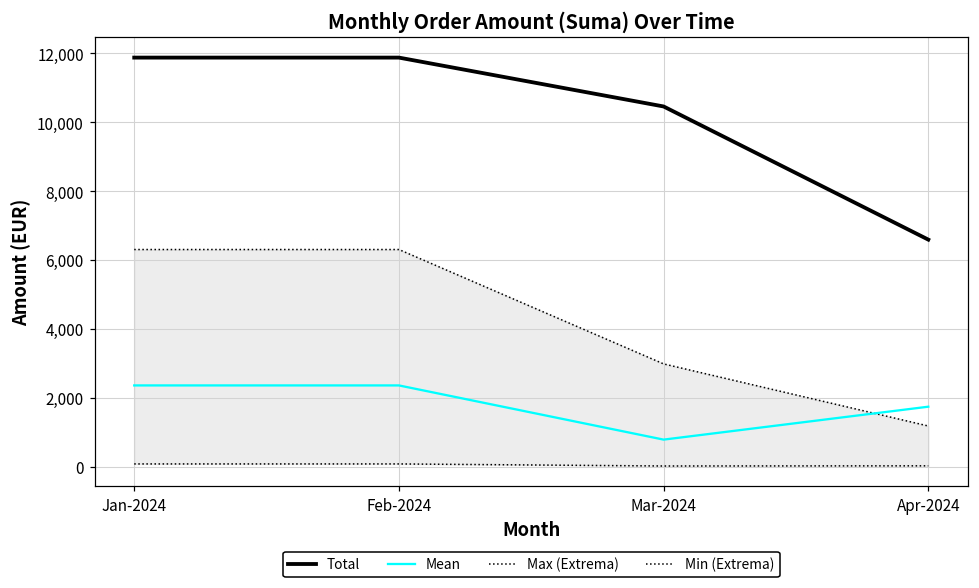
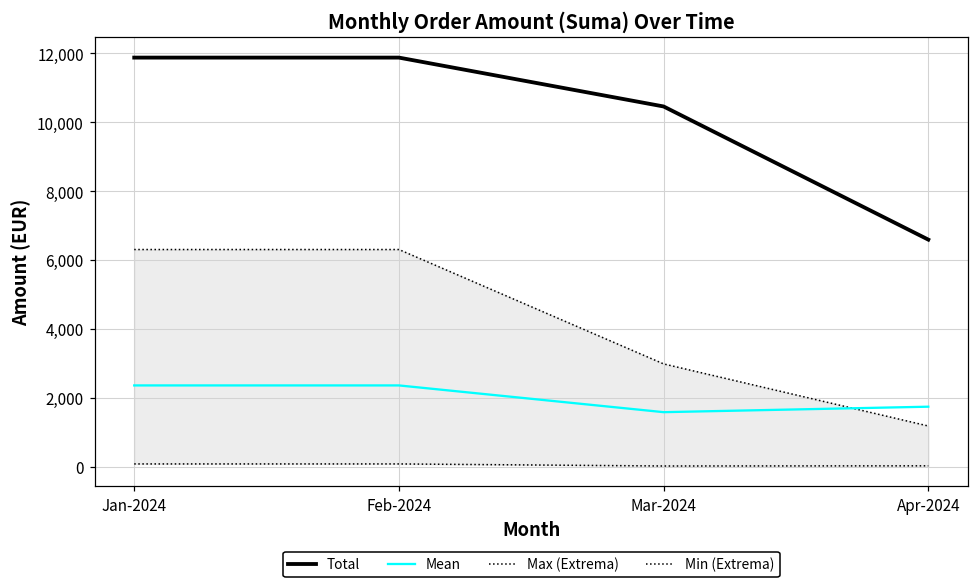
  {
    "Mean": {
      "Jan-2024": "2,400",
      "Feb-2024": "2,400",
-     "Mar-2024": "800",
+     "Mar-2024": "1,600",
      "Apr-2024": "1,800"
    }
  }
